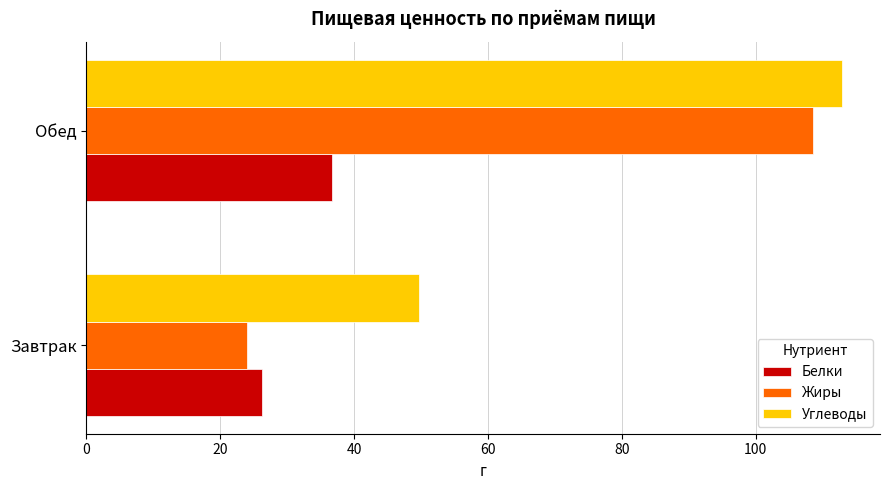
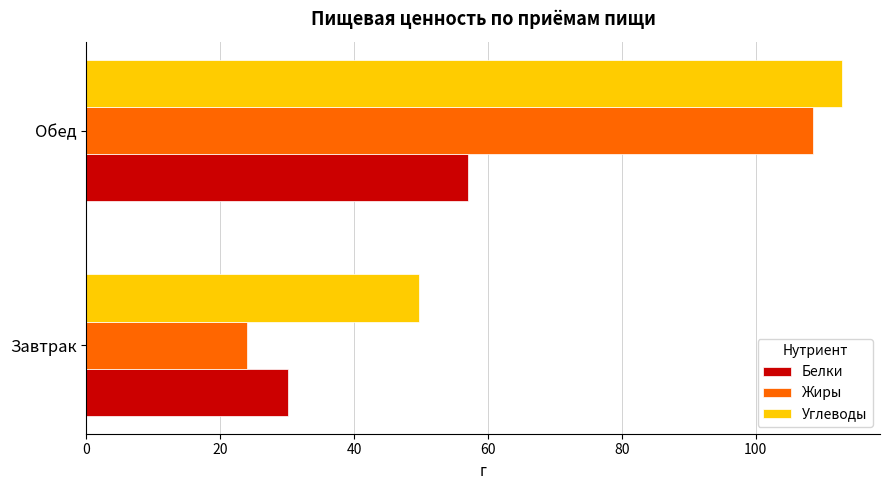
  {
    "Белки": {
-     "Обед": 37,
-     "Завтрак": 26
+     "Обед": 57,
+     "Завтрак": 30
    },
    "Жиры": {
      "Обед": 109,
      "Завтрак": 24
    },
    "Углеводы": {
      "Обед": 113,
      "Завтрак": 50
    }
  }
